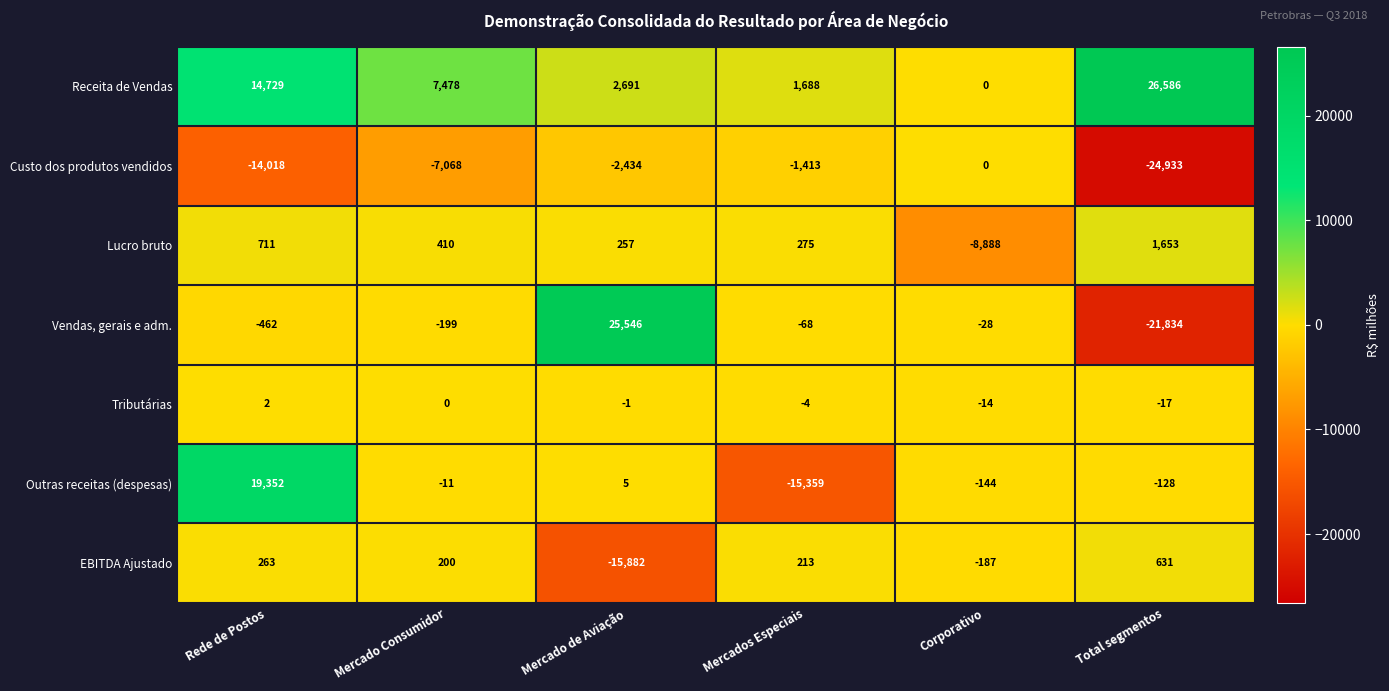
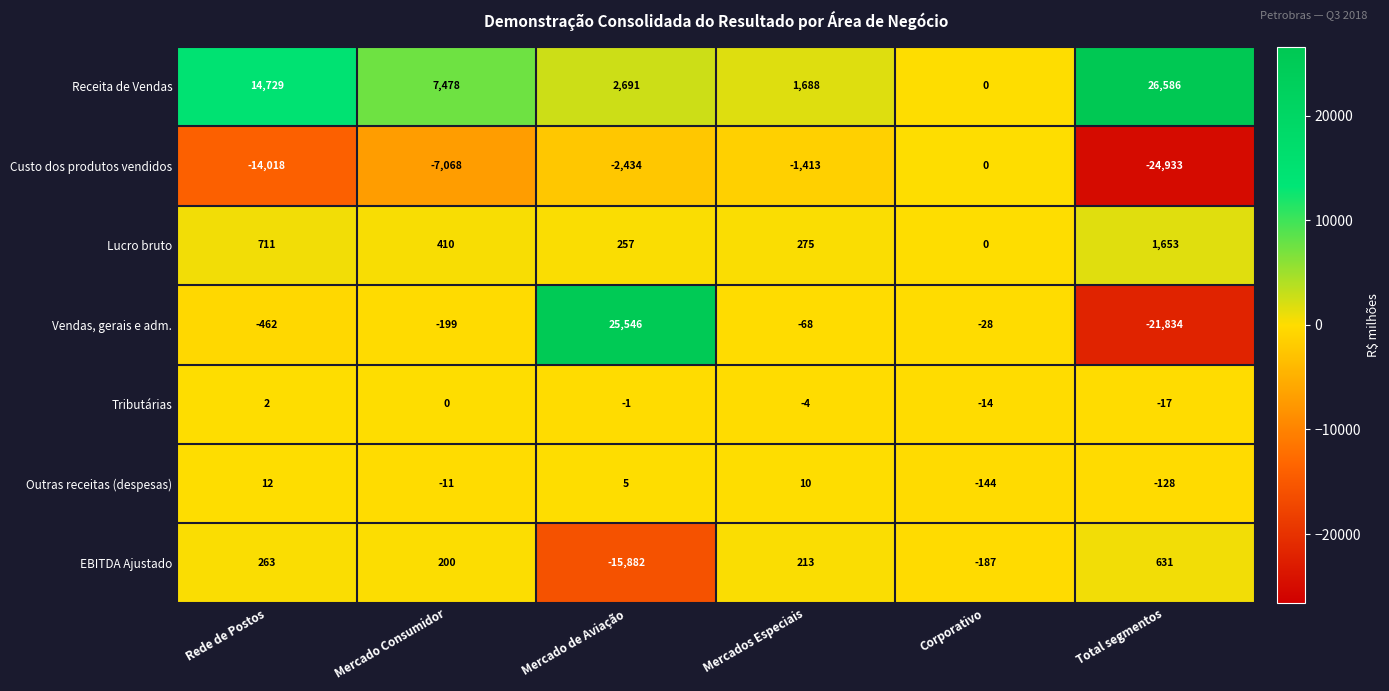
  {
    "Receita de Vendas": {
      "Rede de Postos": "14,729",
      "Mercado Consumidor": "7,478",
      "Mercado de Aviação": "2,691",
      "Mercados Especiais": "1,688",
      "Corporativo": "0",
      "Total segmentos": "26,586"
    },
    "Custo dos produtos vendidos": {
      "Rede de Postos": "-14,018",
      "Mercado Consumidor": "-7,068",
      "Mercado de Aviação": "-2,434",
      "Mercados Especiais": "-1,413",
      "Corporativo": "0",
      "Total segmentos": "-24,933"
    },
    "Lucro bruto": {
      "Rede de Postos": "711",
      "Mercado Consumidor": "410",
      "Mercado de Aviação": "257",
      "Mercados Especiais": "275",
-     "Corporativo": "-8,888",
+     "Corporativo": "0",
      "Total segmentos": "1,653"
    },
    "Vendas, gerais e adm.": {
      "Rede de Postos": "-462",
      "Mercado Consumidor": "-199",
      "Mercado de Aviação": "25,546",
      "Mercados Especiais": "-68",
      "Corporativo": "-28",
      "Total segmentos": "-21,834"
    },
    "Tributárias": {
      "Rede de Postos": "2",
      "Mercado Consumidor": "0",
      "Mercado de Aviação": "-1",
      "Mercados Especiais": "-4",
      "Corporativo": "-14",
      "Total segmentos": "-17"
    },
    "Outras receitas (despesas)": {
-     "Rede de Postos": "19,352",
+     "Rede de Postos": "12",
      "Mercado Consumidor": "-11",
      "Mercado de Aviação": "5",
-     "Mercados Especiais": "-15,359",
+     "Mercados Especiais": "10",
      "Corporativo": "-144",
      "Total segmentos": "-128"
    },
    "EBITDA Ajustado": {
      "Rede de Postos": "263",
      "Mercado Consumidor": "200",
      "Mercado de Aviação": "-15,882",
      "Mercados Especiais": "213",
      "Corporativo": "-187",
      "Total segmentos": "631"
    }
  }
